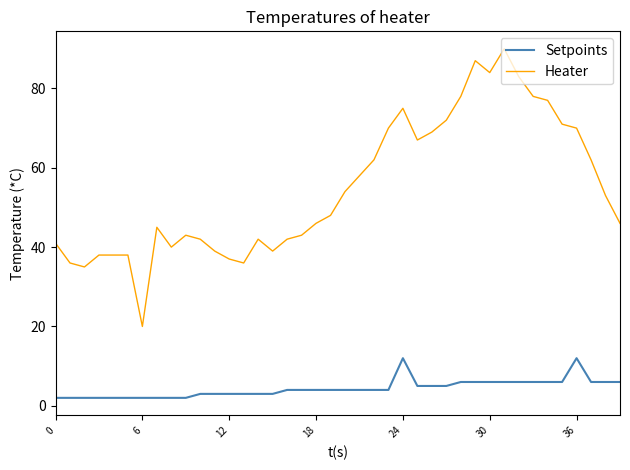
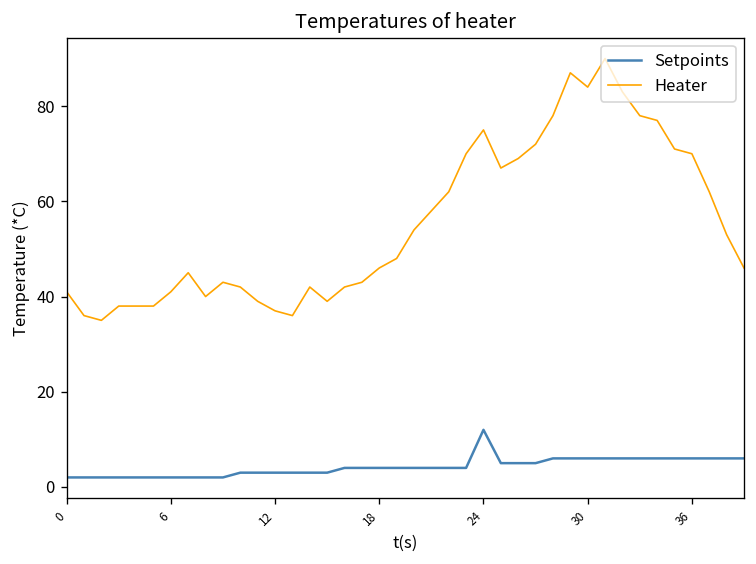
  {
    "Setpoints": {
      "0": 2,
      "6": 2,
      "12": 3,
      "18": 4,
      "24": 12,
      "30": 6,
-     "36": 12
+     "36": 6
    },
    "Heater": {
      "0": 41,
-     "6": 20,
+     "6": 41,
      "12": 37,
      "18": 46,
      "24": 75,
      "30": 84,
      "36": 70
    }
  }
